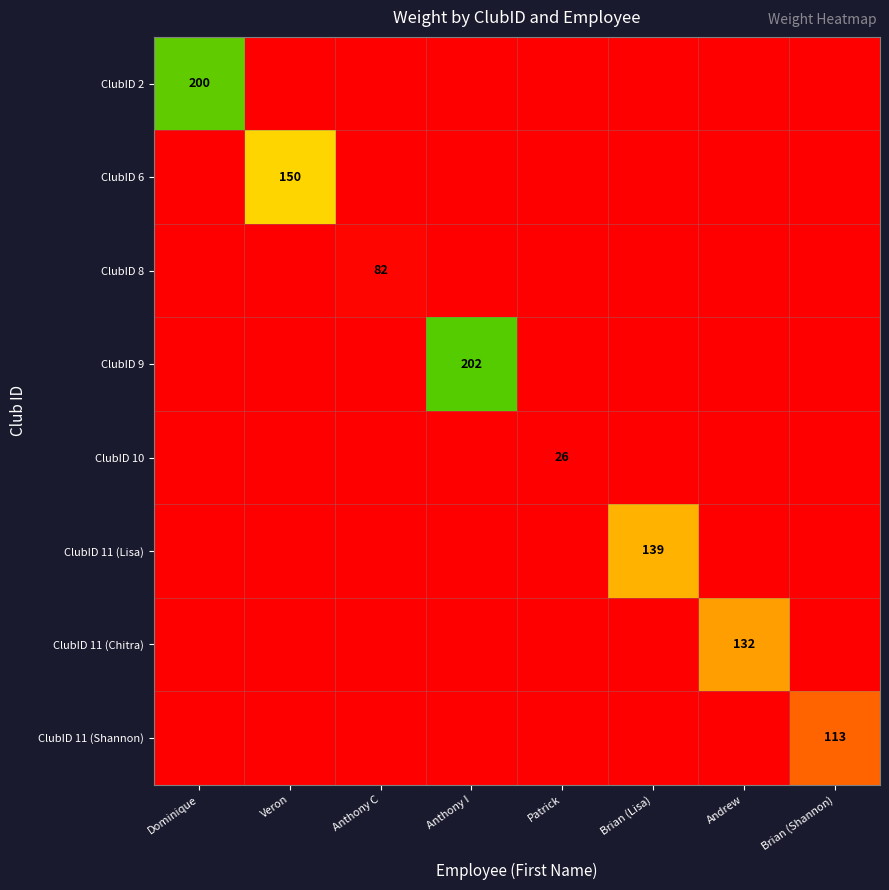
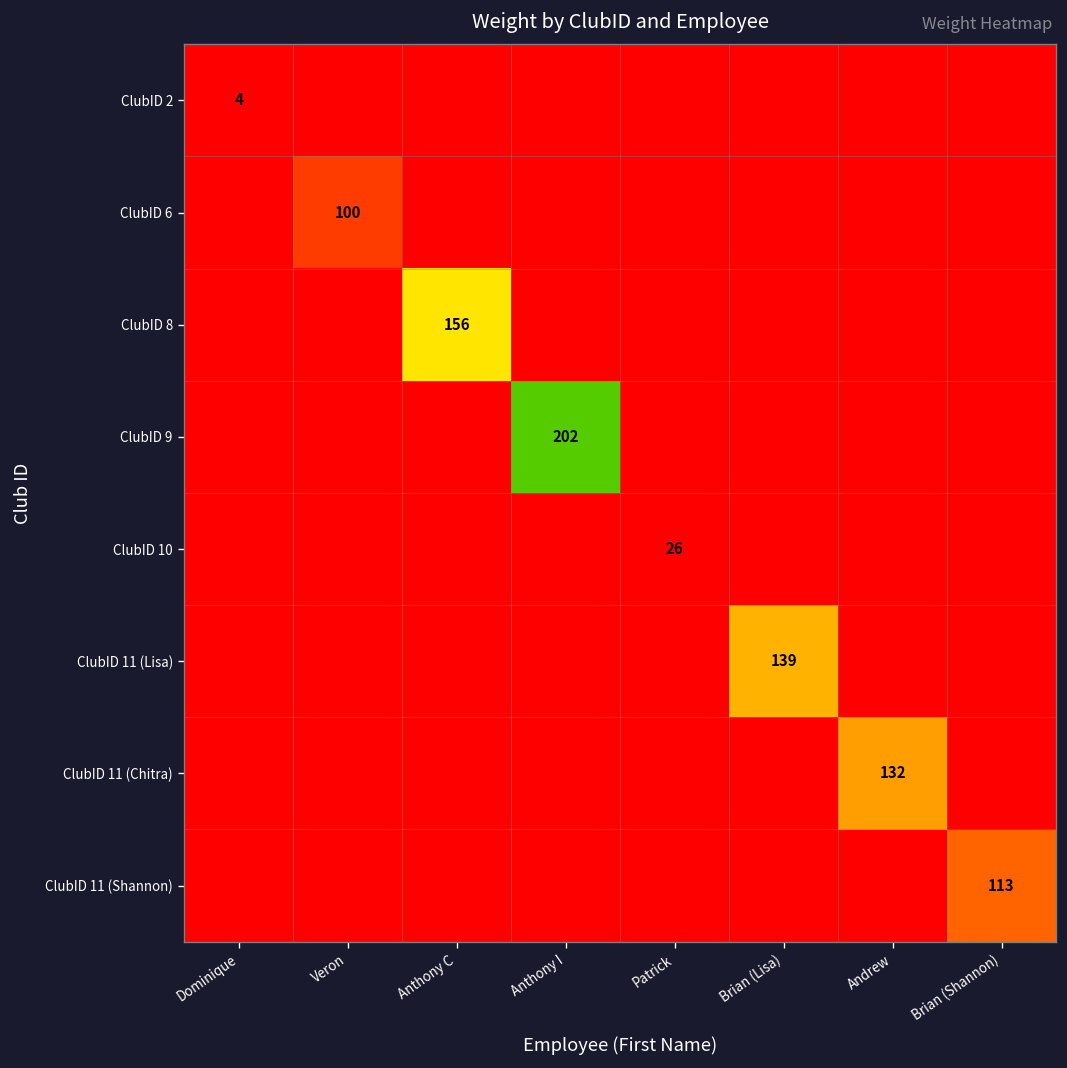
  {
    "ClubID 2": {
-     "Dominique": 200
+     "Dominique": 4
    },
    "ClubID 6": {
-     "Veron": 150
+     "Veron": 100
    },
    "ClubID 8": {
-     "Anthony C": 82
+     "Anthony C": 156
    },
    "ClubID 9": {
      "Anthony I": 202
    },
    "ClubID 10": {
      "Patrick": 26
    },
    "ClubID 11 (Lisa)": {
      "Brian (Lisa)": 139
    },
    "ClubID 11 (Chitra)": {
      "Andrew": 132
    },
    "ClubID 11 (Shannon)": {
      "Brian (Shannon)": 113
    }
  }
